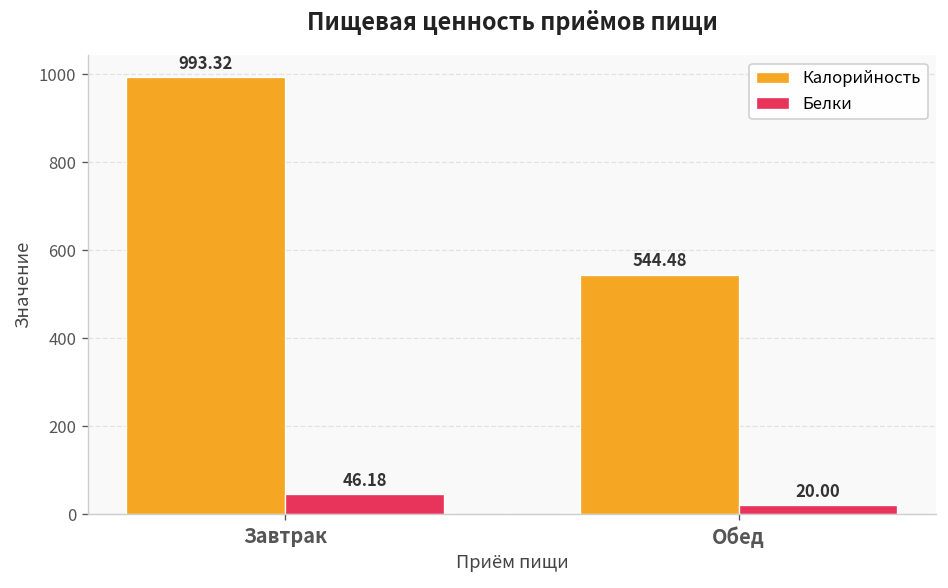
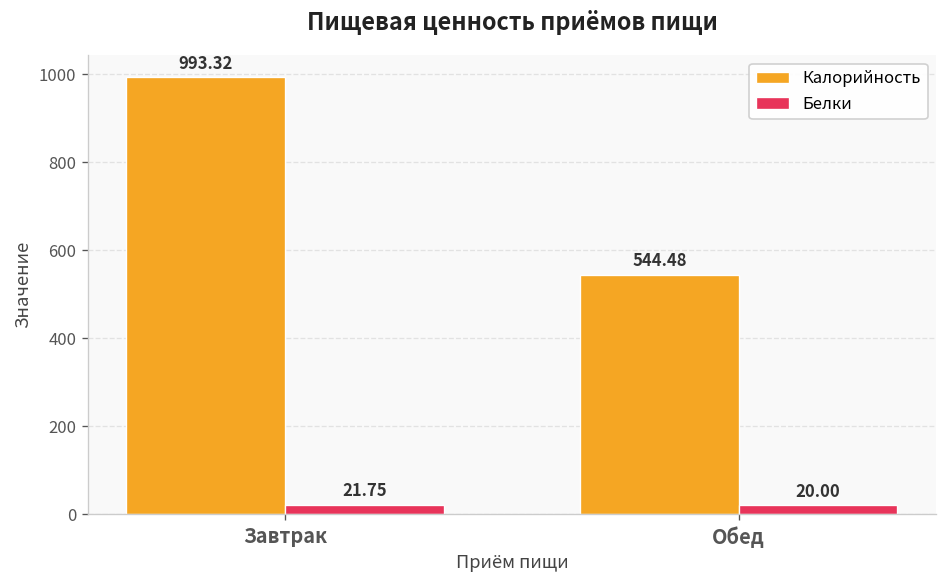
  {
    "Калорийность": {
      "Завтрак": 993.32,
      "Обед": 544.48
    },
    "Белки": {
-     "Завтрак": 46.18,
+     "Завтрак": 21.75,
      "Обед": 20.00
    }
  }
